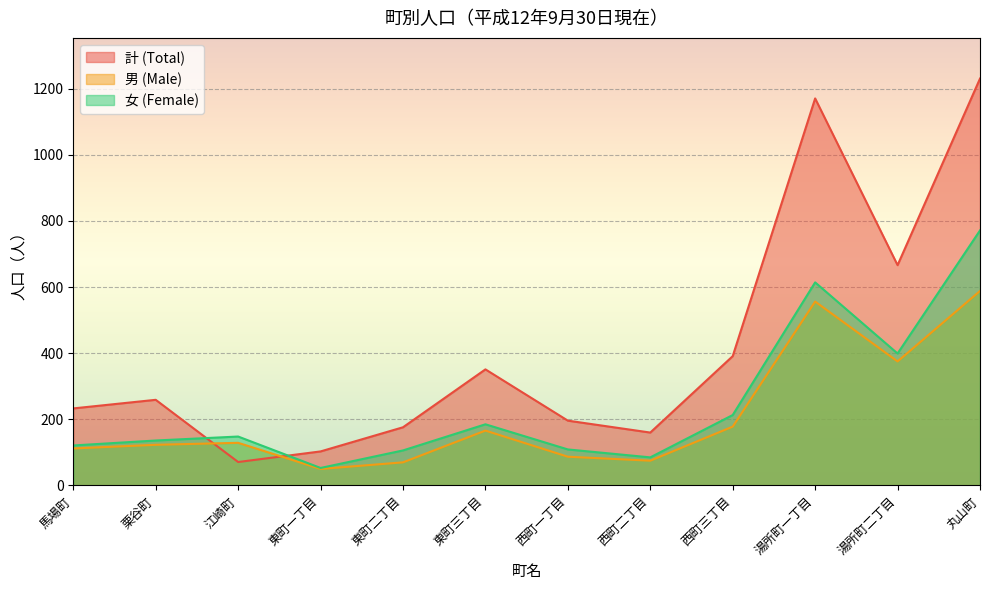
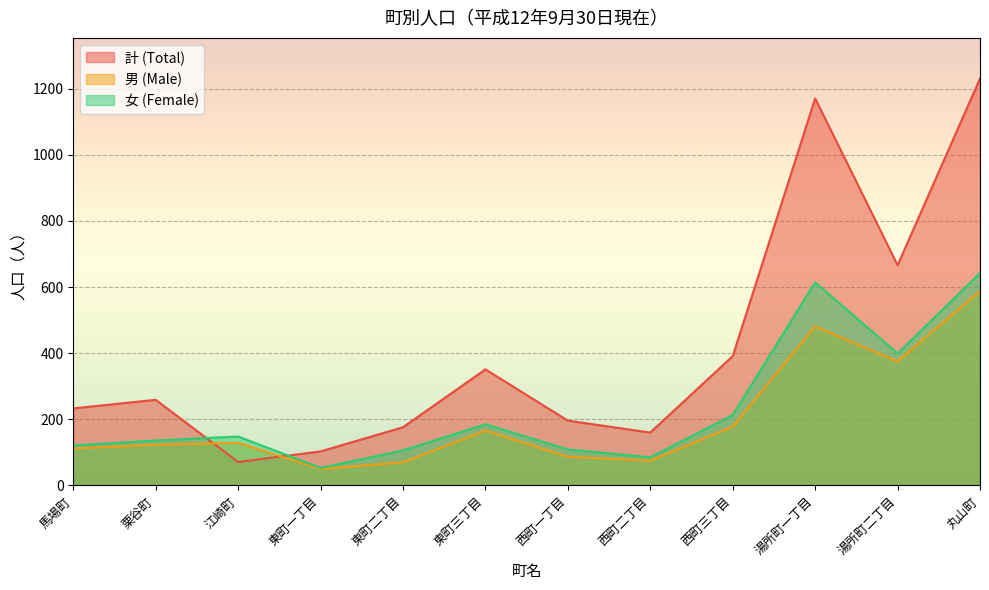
  {
    "計 (Total)": {
      "馬場町": 230,
      "栗谷町": 260,
      "江崎町": 70,
      "東町一丁目": 100,
      "東町二丁目": 180,
      "東町三丁目": 350,
      "西町一丁目": 200,
      "西町二丁目": 160,
      "西町三丁目": 390,
      "湯所町一丁目": 1170,
      "湯所町二丁目": 670,
      "丸山町": 1230
    },
    "男 (Male)": {
      "馬場町": 110,
      "栗谷町": 120,
      "江崎町": 130,
      "東町二丁目": 70,
      "東町三丁目": 170,
      "西町一丁目": 90,
      "西町二丁目": 80,
      "西町三丁目": 180,
-     "湯所町一丁目": 560,
+     "湯所町一丁目": 480,
      "湯所町二丁目": 380,
      "丸山町": 590
    },
    "女 (Female)": {
      "馬場町": 120,
      "栗谷町": 140,
      "江崎町": 150,
      "東町二丁目": 110,
      "東町三丁目": 190,
      "西町一丁目": 110,
      "西町二丁目": 90,
      "西町三丁目": 210,
      "湯所町一丁目": 610,
      "湯所町二丁目": 400,
-     "丸山町": 770
+     "丸山町": 640
    }
  }
